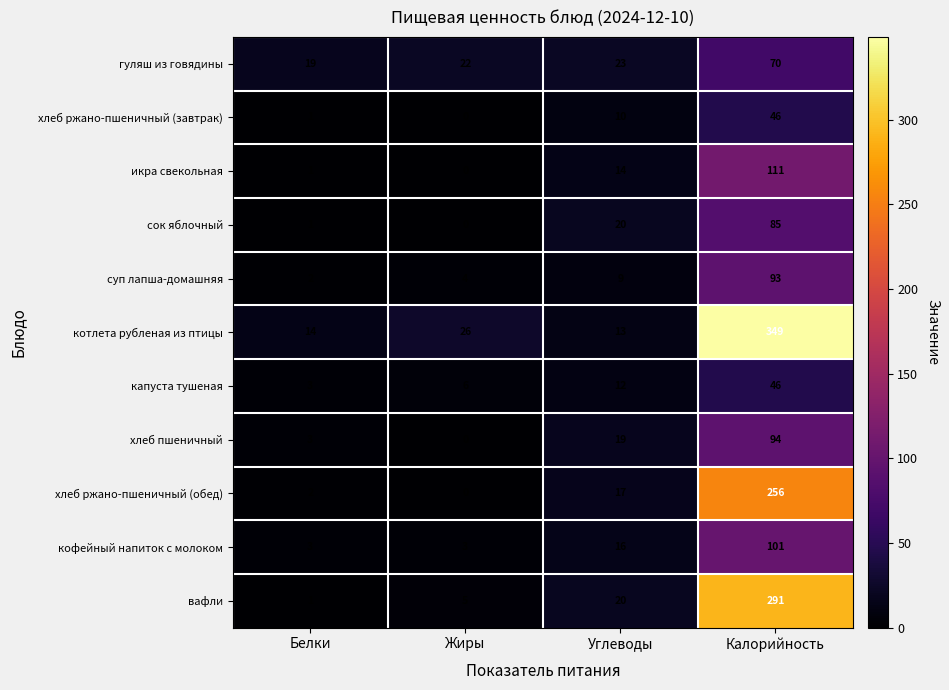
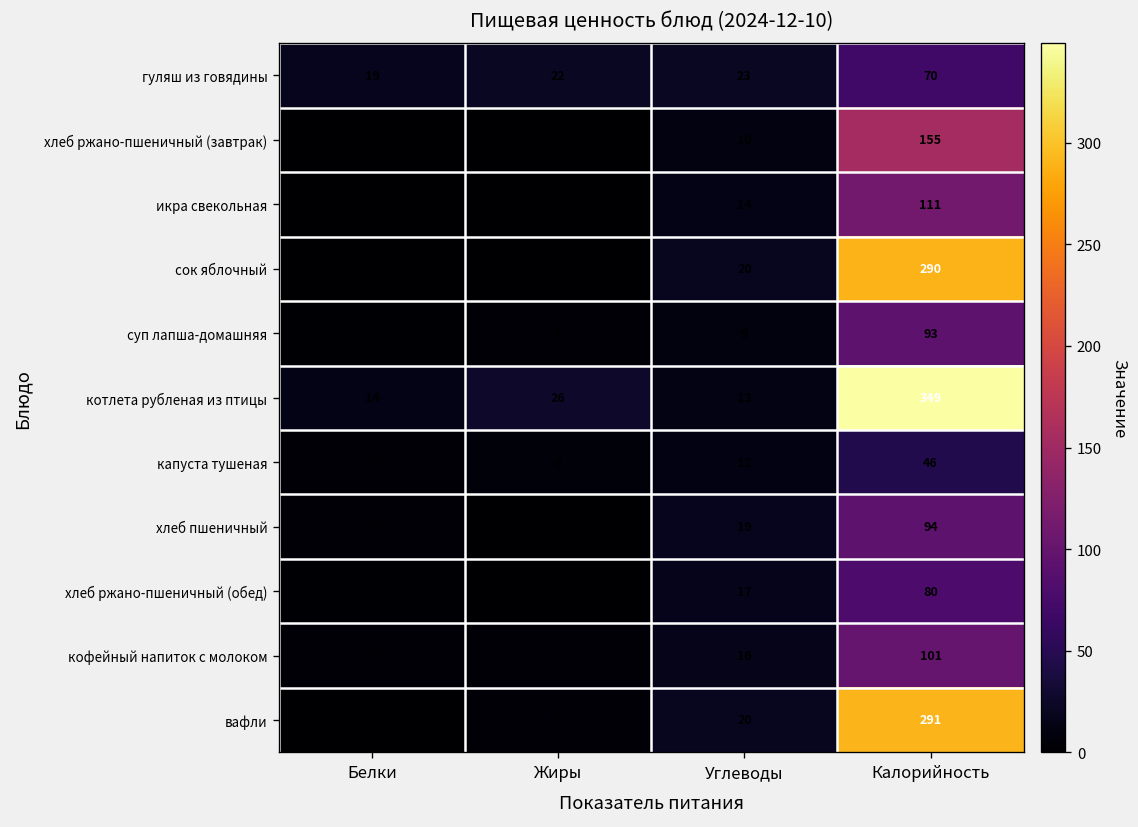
  {
    "гуляш из говядины": {
      "Калорийность": 70
    },
    "хлеб ржано-пшеничный (завтрак)": {
-     "Калорийность": 46
+     "Калорийность": 155
    },
    "икра свекольная": {
      "Калорийность": 111
    },
    "сок яблочный": {
-     "Калорийность": 85
+     "Калорийность": 290
    },
    "суп лапша-домашняя": {
      "Калорийность": 93
    },
    "котлета рубленая из птицы": {
      "Калорийность": 349
    },
    "капуста тушеная": {
      "Калорийность": 46
    },
    "хлеб пшеничный": {
      "Калорийность": 94
    },
    "хлеб ржано-пшеничный (обед)": {
-     "Калорийность": 256
+     "Калорийность": 80
    },
    "кофейный напиток с молоком": {
      "Калорийность": 101
    },
    "вафли": {
      "Калорийность": 291
    }
  }
